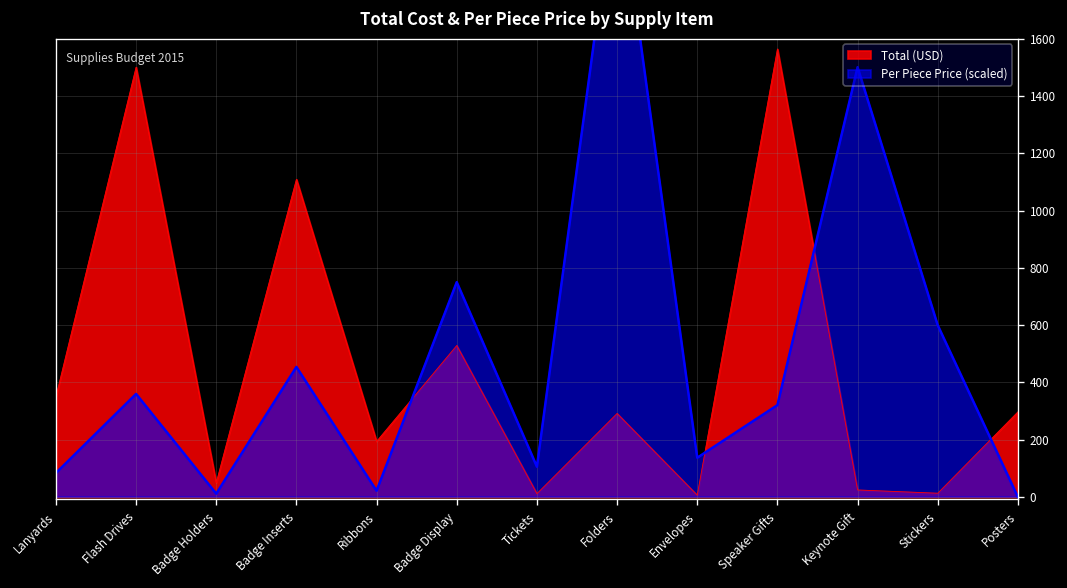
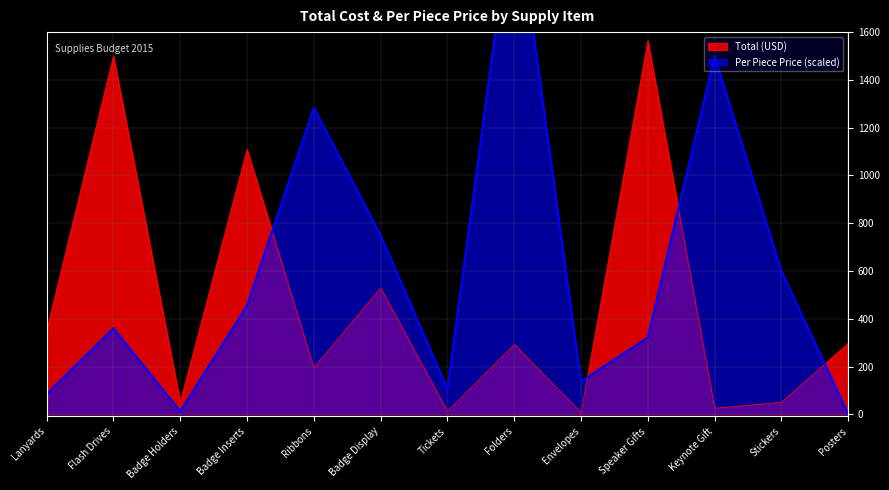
  {
    "Total (USD)": {
      "Lanyards": 350,
      "Badge Holders": 50,
      "Badge Inserts": 1110,
      "Ribbons": 190,
      "Badge Display": 530,
      "Tickets": 10,
      "Folders": 290,
      "Envelopes": 10,
      "Speaker Gifts": 1560,
      "Keynote Gift": 30,
-     "Stickers": 10,
+     "Stickers": 50,
      "Posters": 300
    },
    "Per Piece Price (scaled)": {
      "Lanyards": 80,
      "Flash Drives": 360,
      "Badge Holders": 10,
      "Badge Inserts": 450,
-     "Ribbons": 20,
+     "Ribbons": 1280,
      "Badge Display": 750,
      "Tickets": 110,
      "Envelopes": 140,
      "Speaker Gifts": 320,
      "Stickers": 600,
      "Posters": 0
    }
  }
